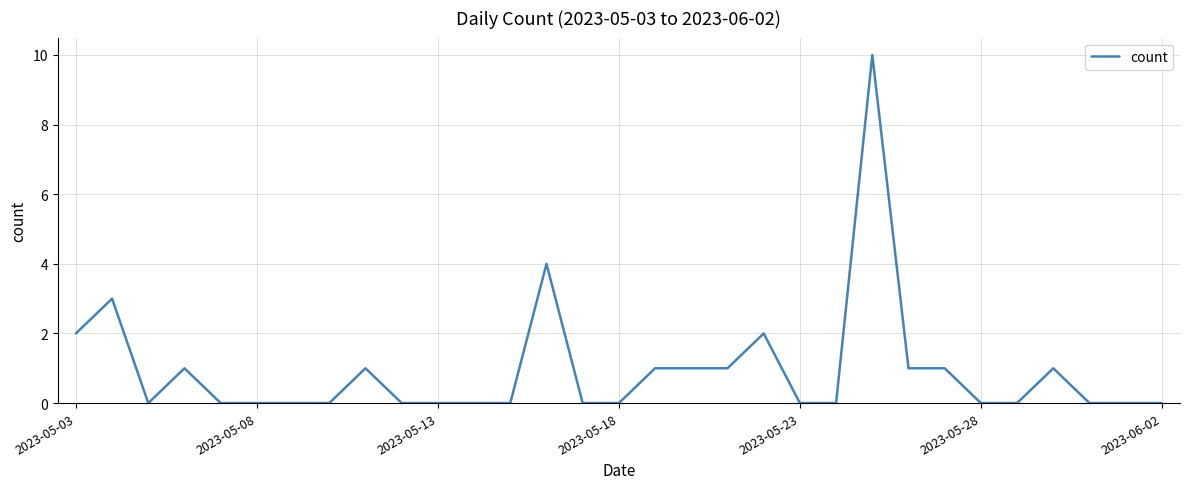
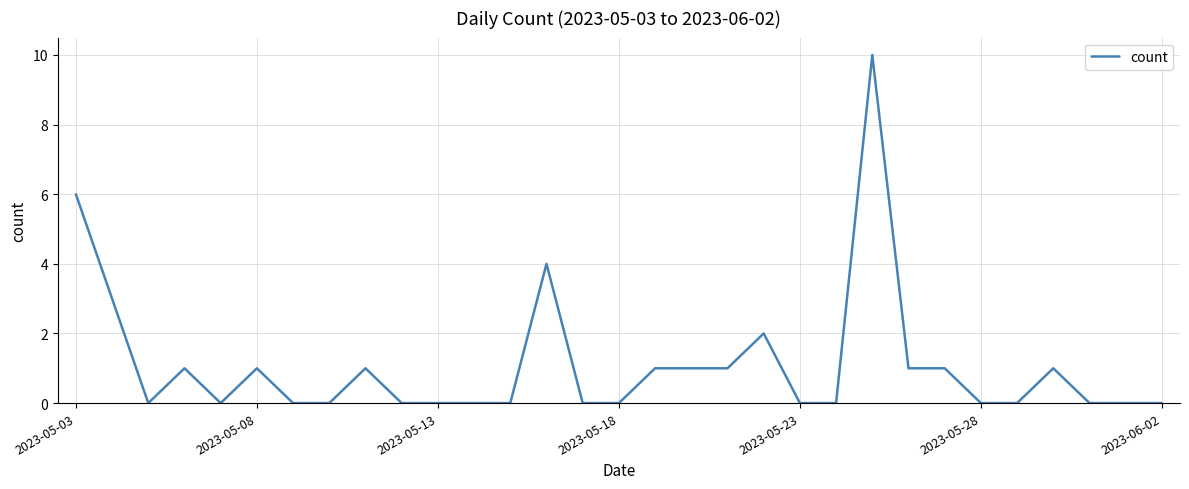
  {
-   "2023-05-03": 2,
-   "2023-05-08": 0,
+   "2023-05-03": 6,
+   "2023-05-08": 1,
    "2023-05-13": 0,
    "2023-05-18": 0,
    "2023-05-23": 0,
    "2023-05-28": 0,
    "2023-06-02": 0
  }
